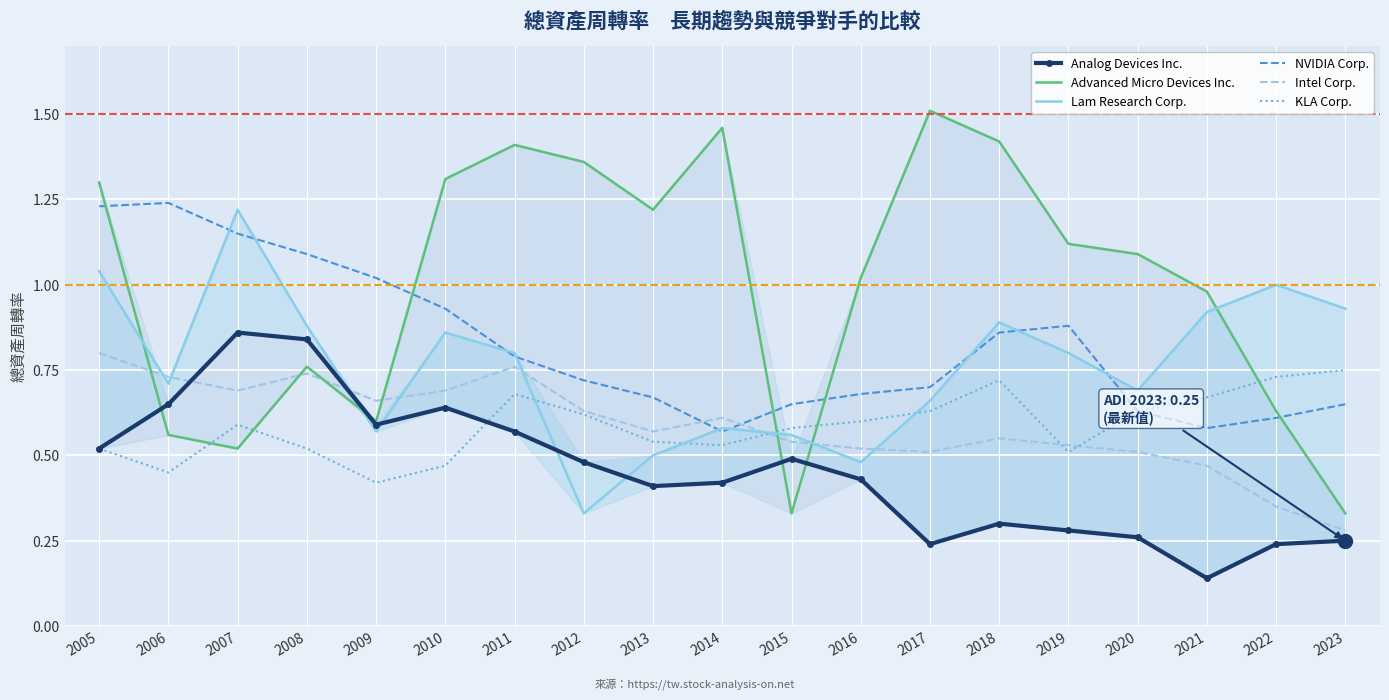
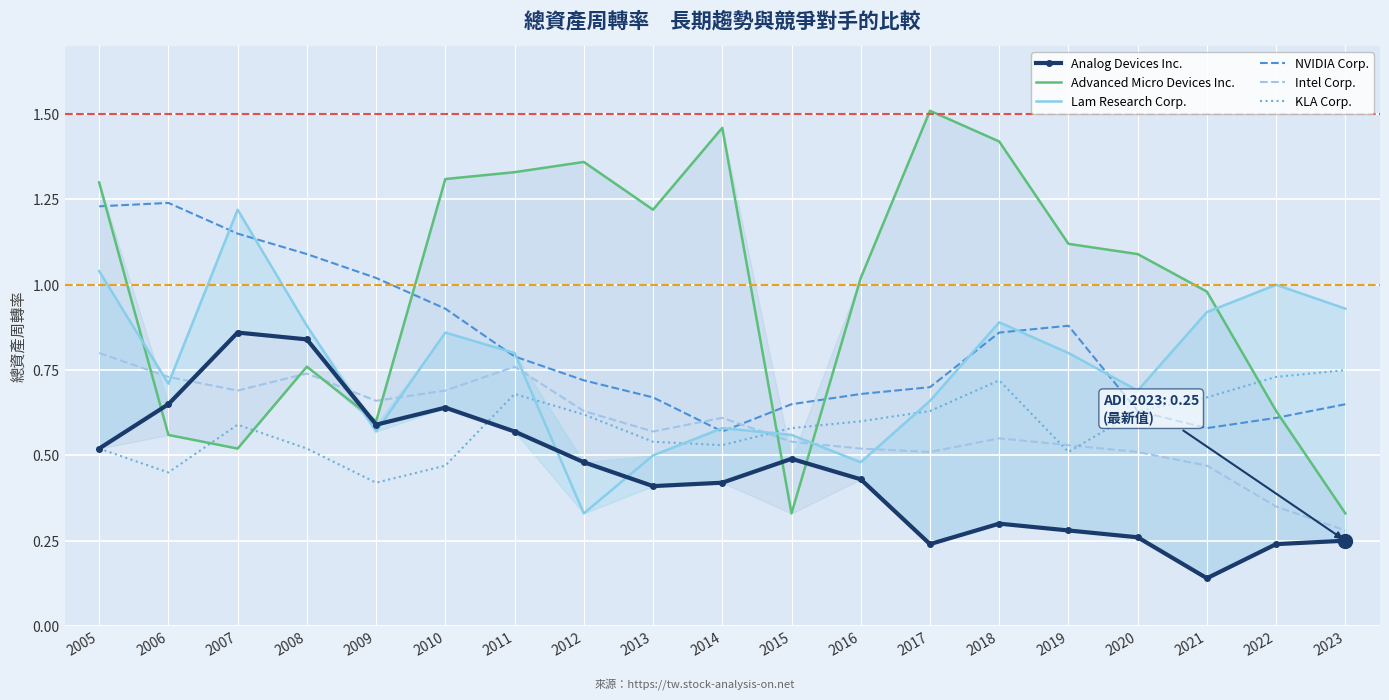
  {
    "Advanced Micro Devices Inc.": {
      "2006": 0.56,
      "2007": 0.52,
      "2008": 0.76,
-     "2011": 1.41,
+     "2011": 1.33,
      "2015": 0.33
    }
  }
